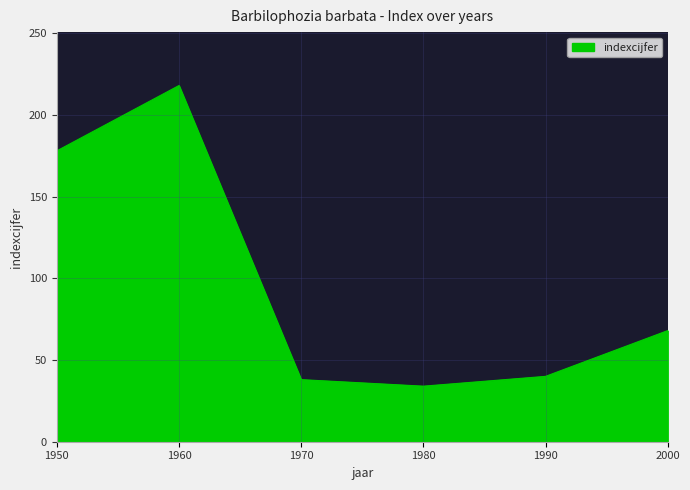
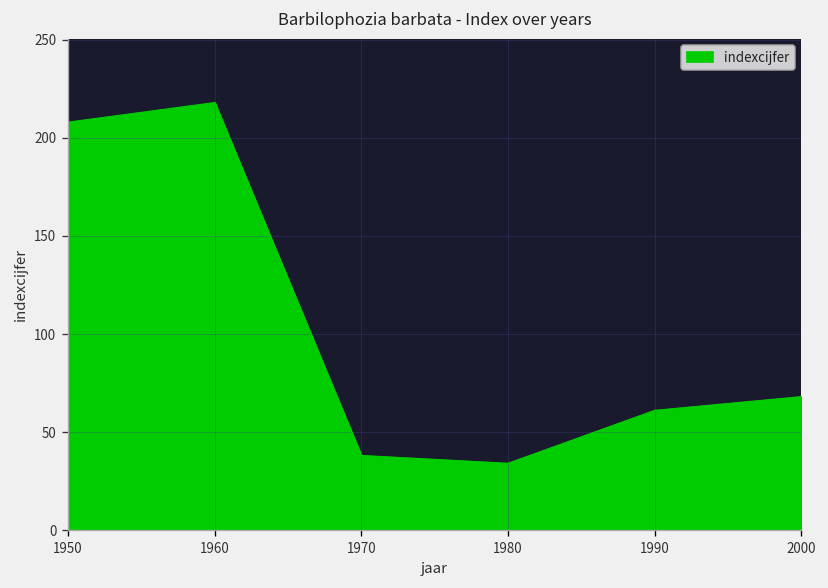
  {
-   "1950": 178,
+   "1950": 208,
    "1960": 218,
    "1970": 38,
    "1980": 34,
-   "1990": 40,
+   "1990": 61,
    "2000": 68
  }
